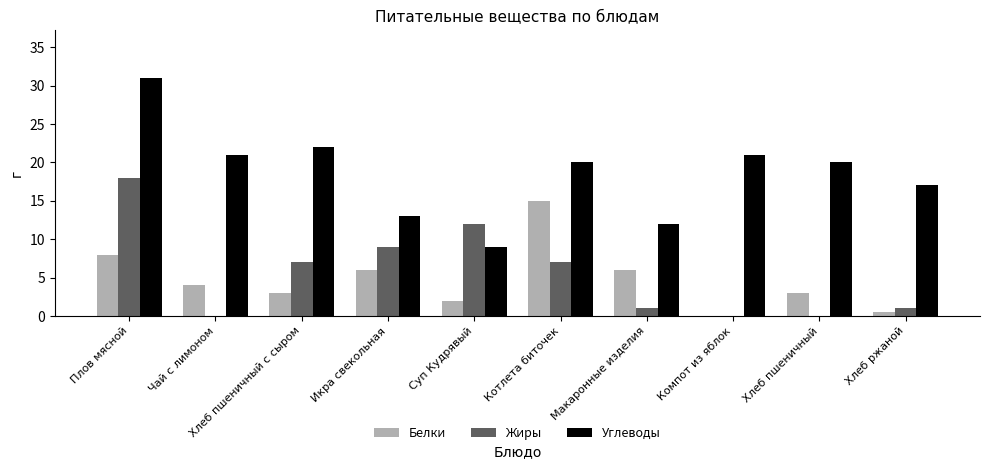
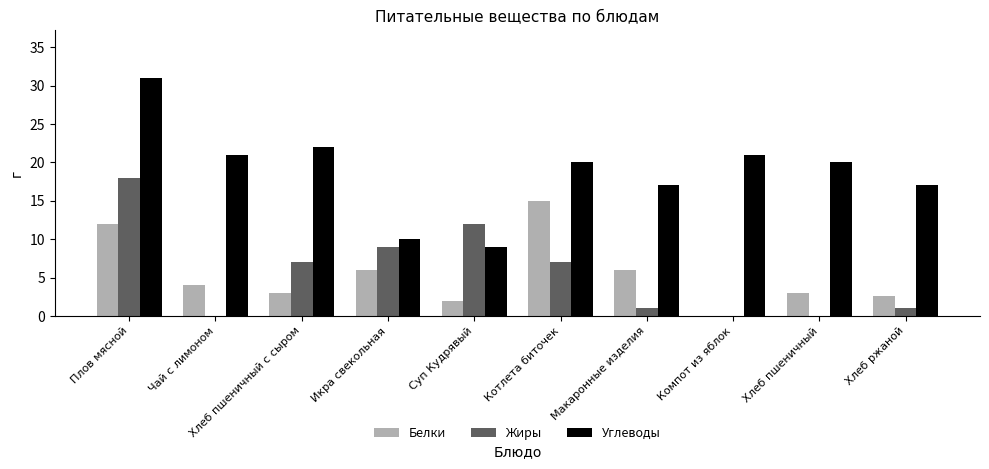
  {
    "Белки": {
-     "Плов мясной": 8,
+     "Плов мясной": 12,
      "Чай с лимоном": 4,
      "Хлеб пшеничный с сыром": 3,
      "Икра свекольная": 6,
      "Суп Кудрявый": 2,
      "Котлета биточек": 15,
      "Макаронные изделия": 6,
      "Компот из яблок": 0,
      "Хлеб пшеничный": 3,
-     "Хлеб ржаной": 1
+     "Хлеб ржаной": 3
    },
    "Жиры": {
      "Плов мясной": 18,
      "Чай с лимоном": 0,
      "Хлеб пшеничный с сыром": 7,
      "Икра свекольная": 9,
      "Суп Кудрявый": 12,
      "Котлета биточек": 7,
      "Макаронные изделия": 1,
      "Компот из яблок": 0,
      "Хлеб пшеничный": 0,
      "Хлеб ржаной": 1
    },
    "Углеводы": {
      "Плов мясной": 31,
      "Чай с лимоном": 21,
      "Хлеб пшеничный с сыром": 22,
-     "Икра свекольная": 13,
+     "Икра свекольная": 10,
      "Суп Кудрявый": 9,
      "Котлета биточек": 20,
-     "Макаронные изделия": 12,
+     "Макаронные изделия": 17,
      "Компот из яблок": 21,
      "Хлеб пшеничный": 20,
      "Хлеб ржаной": 17
    }
  }
